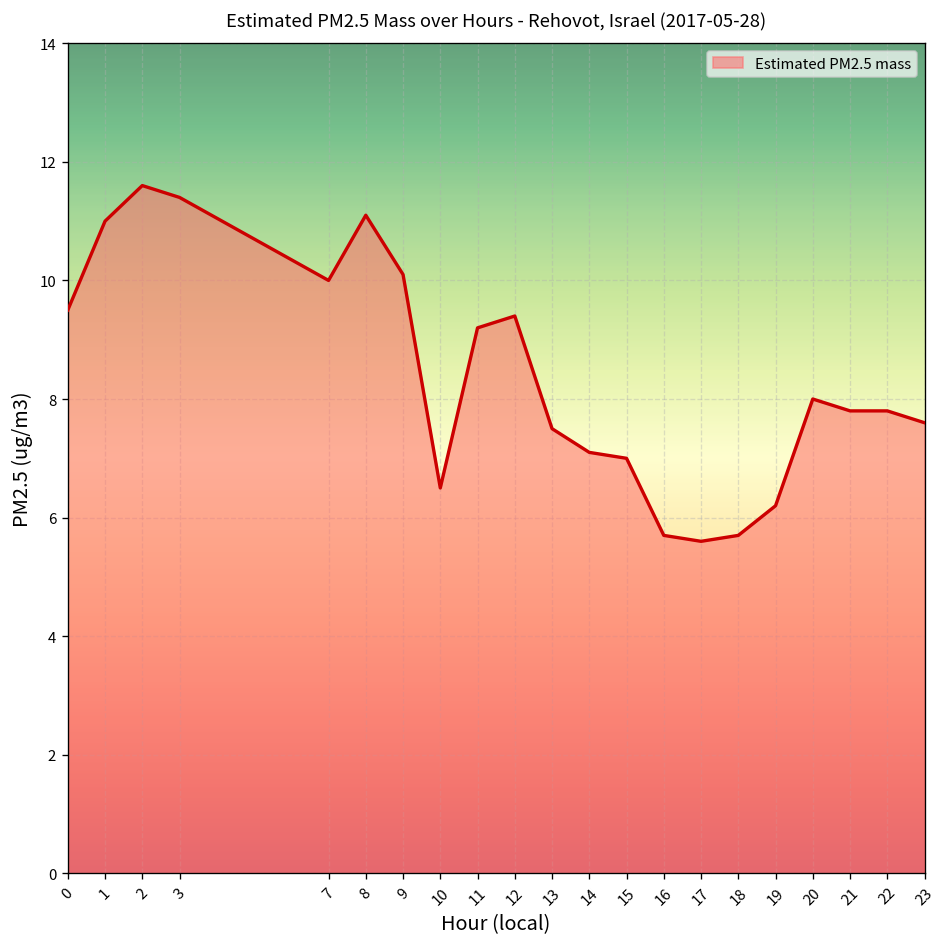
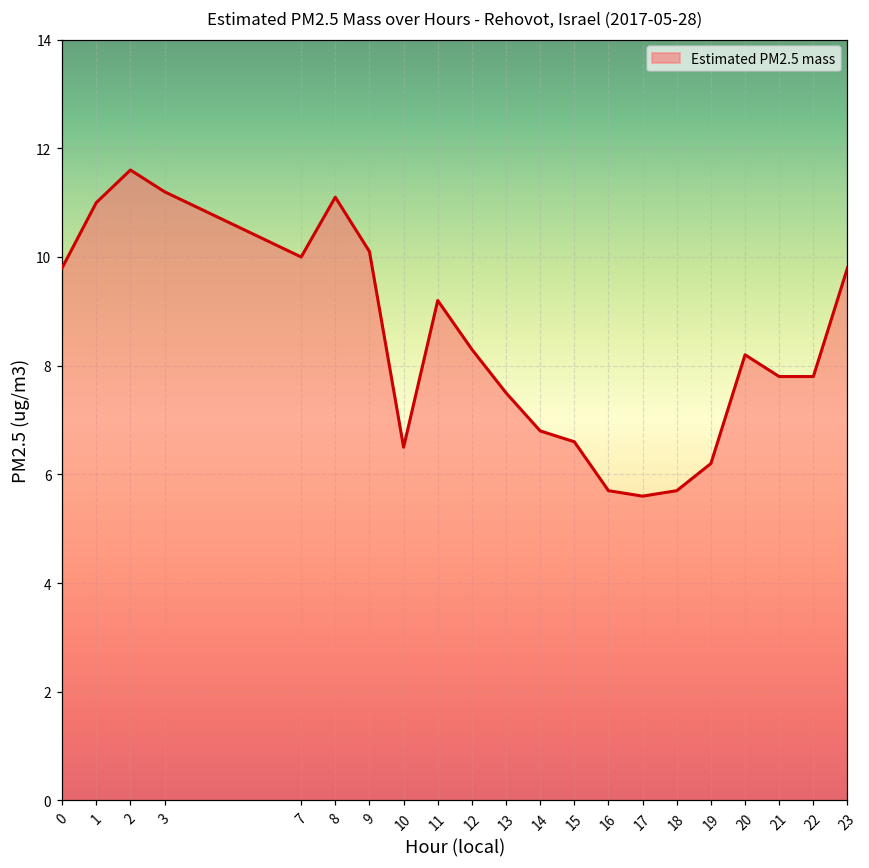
  {
-   "0": 9.5,
+   "0": 9.8,
    "1": 11.0,
    "2": 11.6,
-   "3": 11.4,
+   "3": 11.2,
    "7": 10.0,
    "8": 11.1,
    "9": 10.1,
    "10": 6.5,
    "11": 9.2,
-   "12": 9.4,
+   "12": 8.3,
    "13": 7.5,
-   "14": 7.1,
-   "15": 7.0,
+   "14": 6.8,
+   "15": 6.6,
    "16": 5.7,
    "17": 5.6,
    "18": 5.7,
    "19": 6.2,
-   "20": 8.0,
+   "20": 8.2,
    "21": 7.8,
    "22": 7.8,
-   "23": 7.6
+   "23": 9.8
  }
